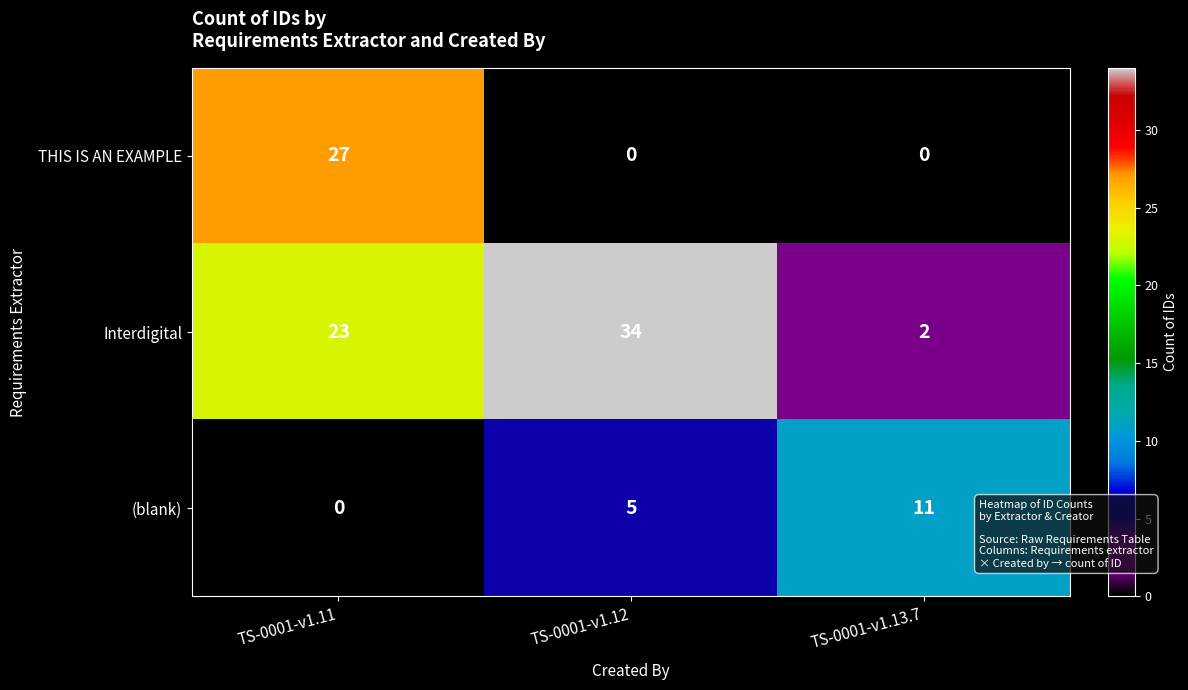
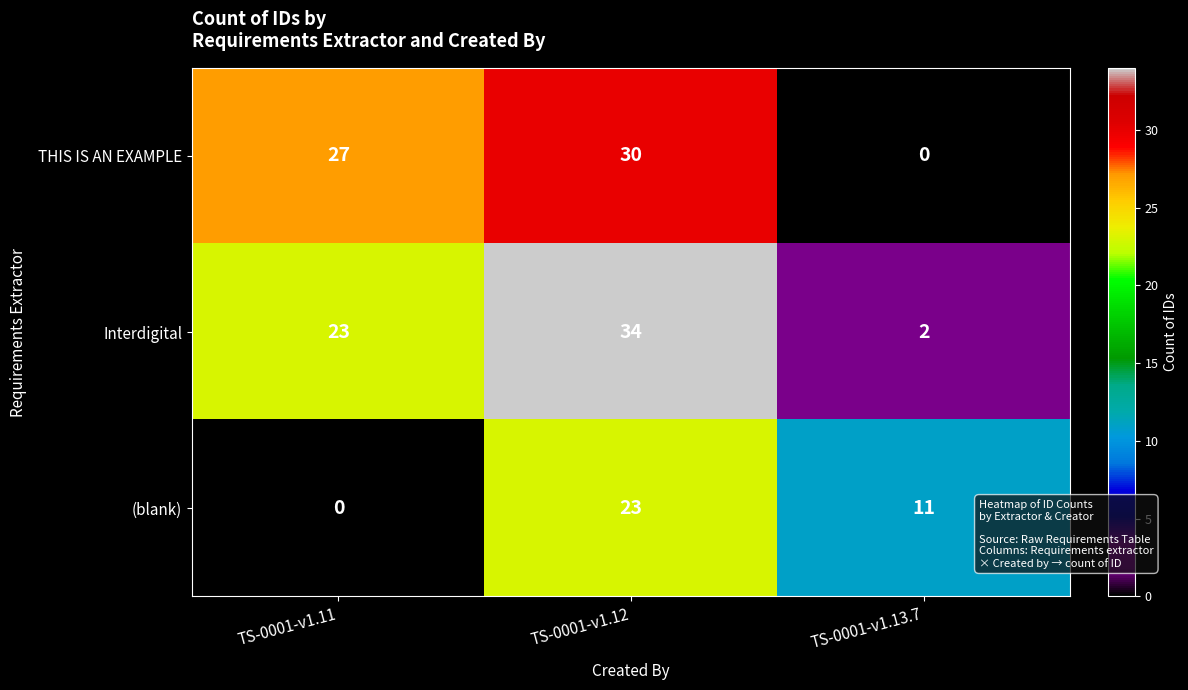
  {
    "THIS IS AN EXAMPLE": {
      "TS-0001-v1.11": 27,
-     "TS-0001-v1.12": 0,
+     "TS-0001-v1.12": 30,
      "TS-0001-v1.13.7": 0
    },
    "Interdigital": {
      "TS-0001-v1.11": 23,
      "TS-0001-v1.12": 34,
      "TS-0001-v1.13.7": 2
    },
    "(blank)": {
      "TS-0001-v1.11": 0,
-     "TS-0001-v1.12": 5,
+     "TS-0001-v1.12": 23,
      "TS-0001-v1.13.7": 11
    }
  }
